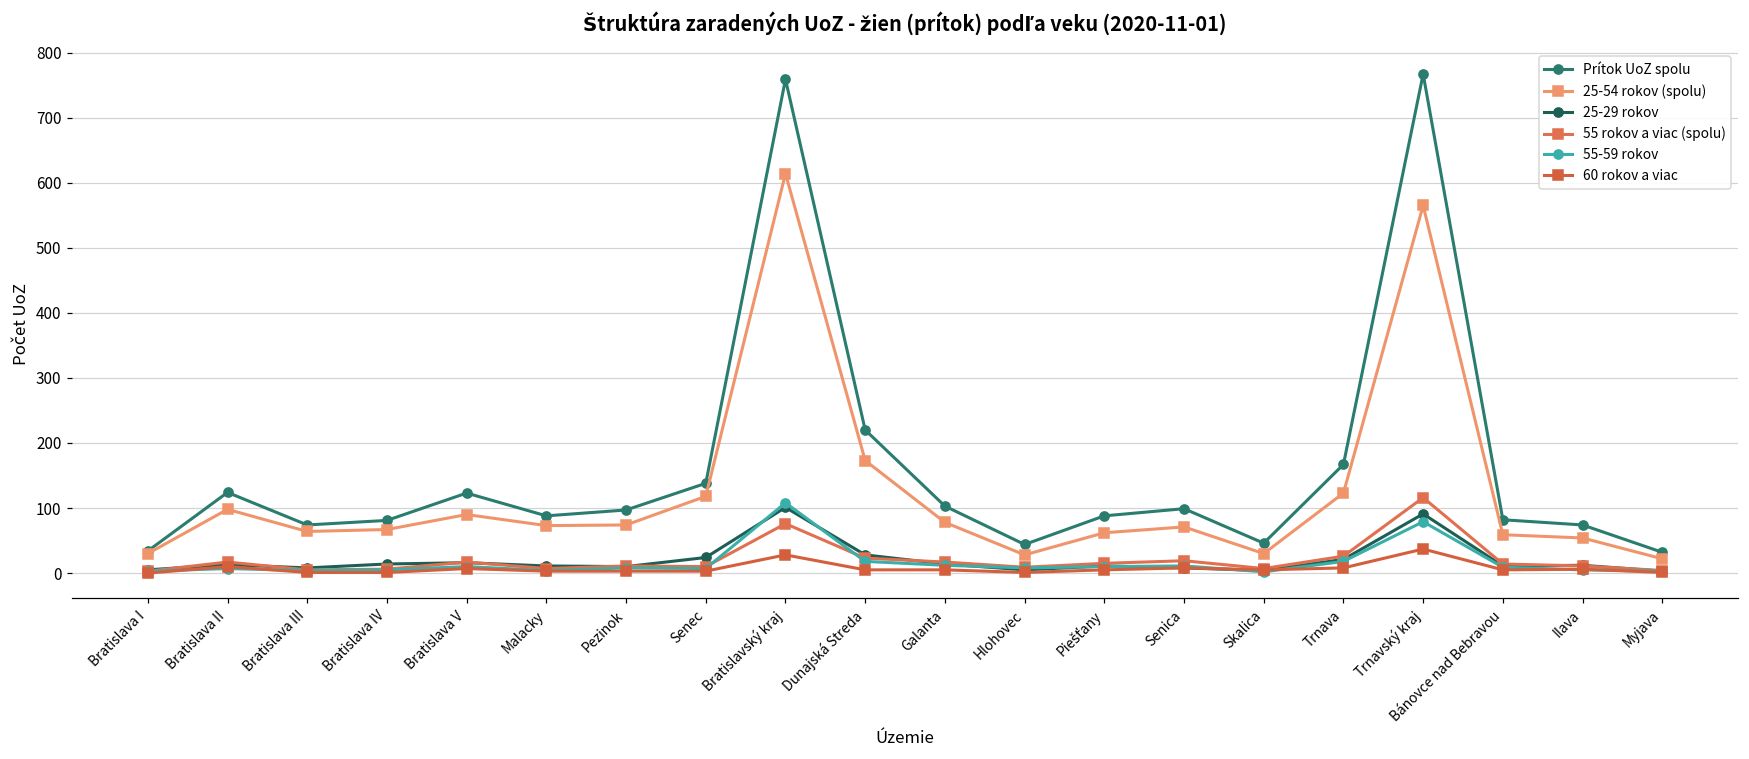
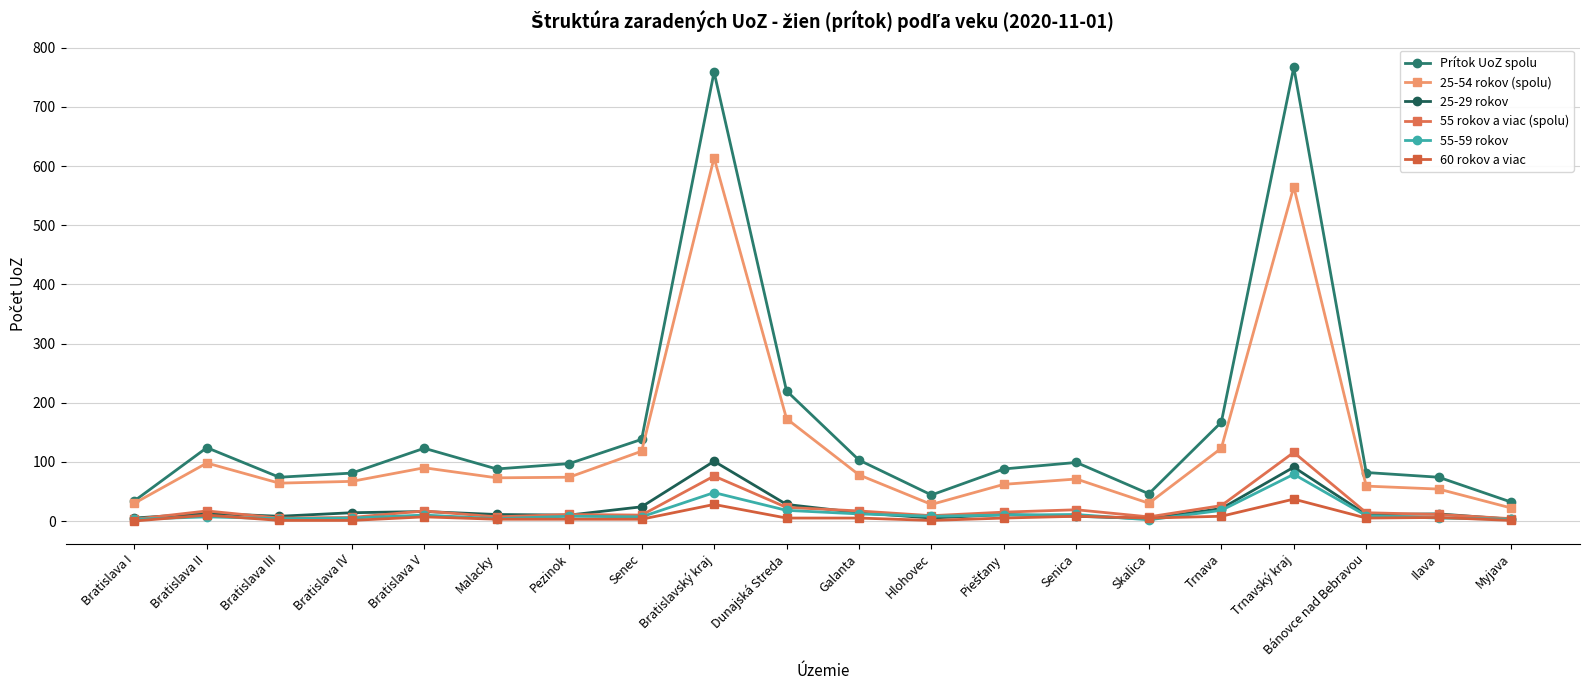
  {
    "55-59 rokov": {
-     "Bratislavský kraj": 110,
+     "Bratislavský kraj": 50,
      "Dunajská Streda": 20,
      "Trnavský kraj": 80
    }
  }
